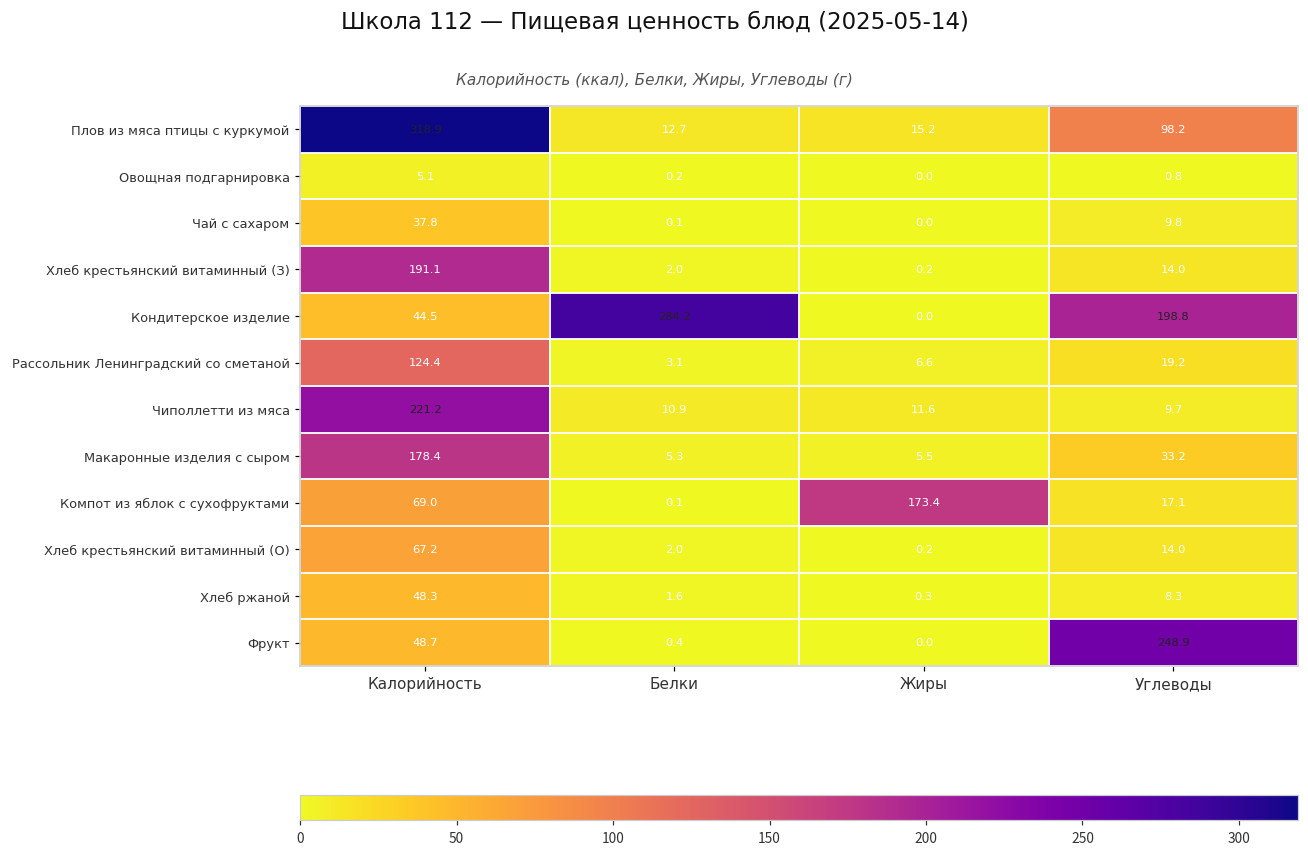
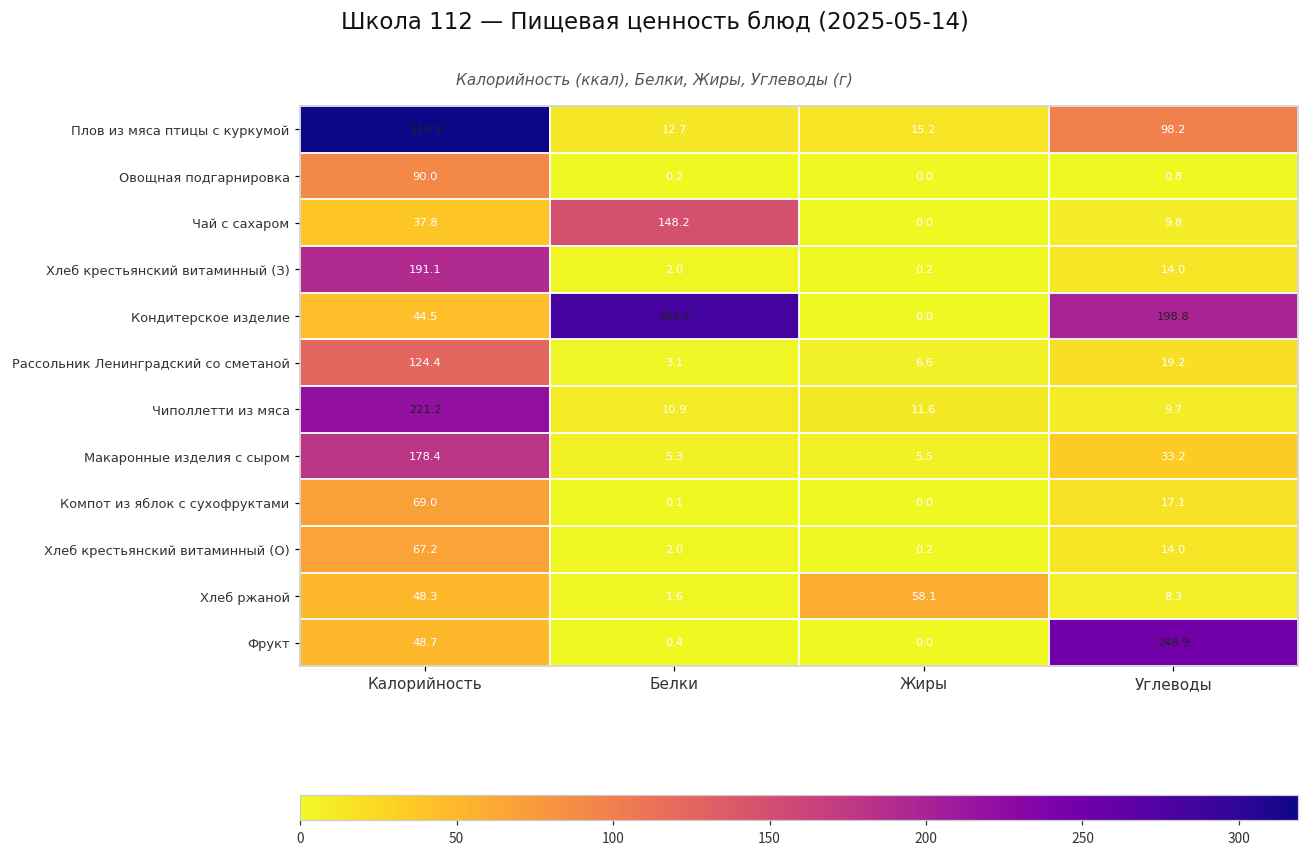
  {
    "Плов из мяса птицы с куркумой": {
      "Калорийность": 318.9,
      "Белки": 12.7,
      "Жиры": 15.2,
      "Углеводы": 98.2
    },
    "Овощная подгарнировка": {
-     "Калорийность": 5.1,
+     "Калорийность": 90.0,
      "Белки": 0.2,
      "Жиры": 0.0,
      "Углеводы": 0.8
    },
    "Чай с сахаром": {
      "Калорийность": 37.8,
-     "Белки": 0.1,
+     "Белки": 148.2,
      "Жиры": 0.0,
      "Углеводы": 9.8
    },
    "Хлеб крестьянский витаминный (З)": {
      "Калорийность": 191.1,
      "Белки": 2.0,
      "Жиры": 0.2,
      "Углеводы": 14.0
    },
    "Кондитерское изделие": {
      "Калорийность": 44.5,
      "Белки": 284.2,
      "Жиры": 0.0,
      "Углеводы": 198.8
    },
    "Рассольник Ленинградский со сметаной": {
      "Калорийность": 124.4,
      "Белки": 3.1,
      "Жиры": 6.6,
      "Углеводы": 19.2
    },
    "Чиполлетти из мяса": {
      "Калорийность": 221.2,
      "Белки": 10.9,
      "Жиры": 11.6,
      "Углеводы": 9.7
    },
    "Макаронные изделия с сыром": {
      "Калорийность": 178.4,
      "Белки": 5.3,
      "Жиры": 5.5,
      "Углеводы": 33.2
    },
    "Компот из яблок с сухофруктами": {
      "Калорийность": 69.0,
      "Белки": 0.1,
-     "Жиры": 173.4,
+     "Жиры": 0.0,
      "Углеводы": 17.1
    },
    "Хлеб крестьянский витаминный (О)": {
      "Калорийность": 67.2,
      "Белки": 2.0,
      "Жиры": 0.2,
      "Углеводы": 14.0
    },
    "Хлеб ржаной": {
      "Калорийность": 48.3,
      "Белки": 1.6,
-     "Жиры": 0.3,
+     "Жиры": 58.1,
      "Углеводы": 8.3
    },
    "Фрукт": {
      "Калорийность": 48.7,
      "Белки": 0.4,
      "Жиры": 0.0,
      "Углеводы": 248.9
    }
  }
